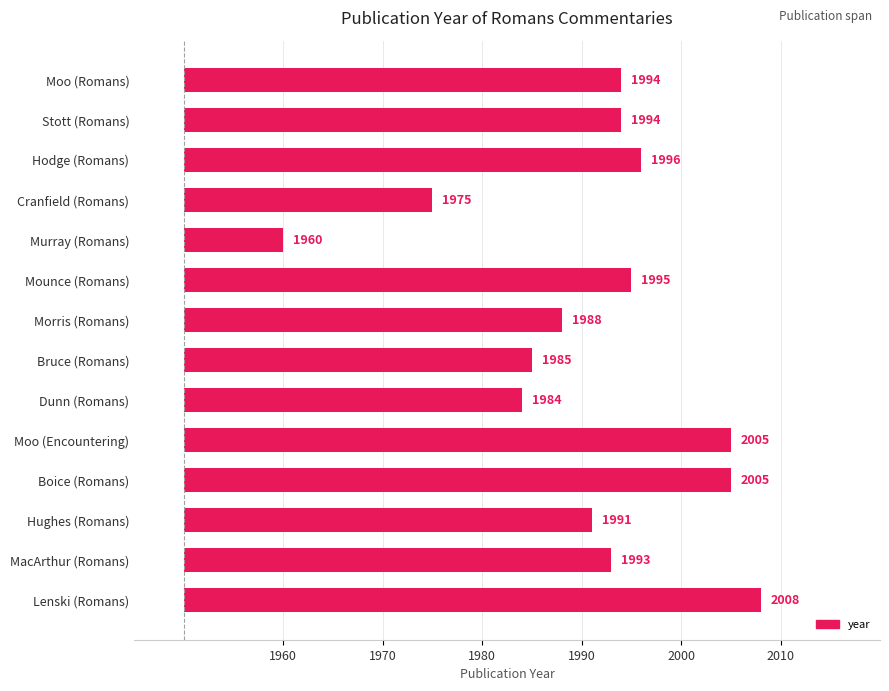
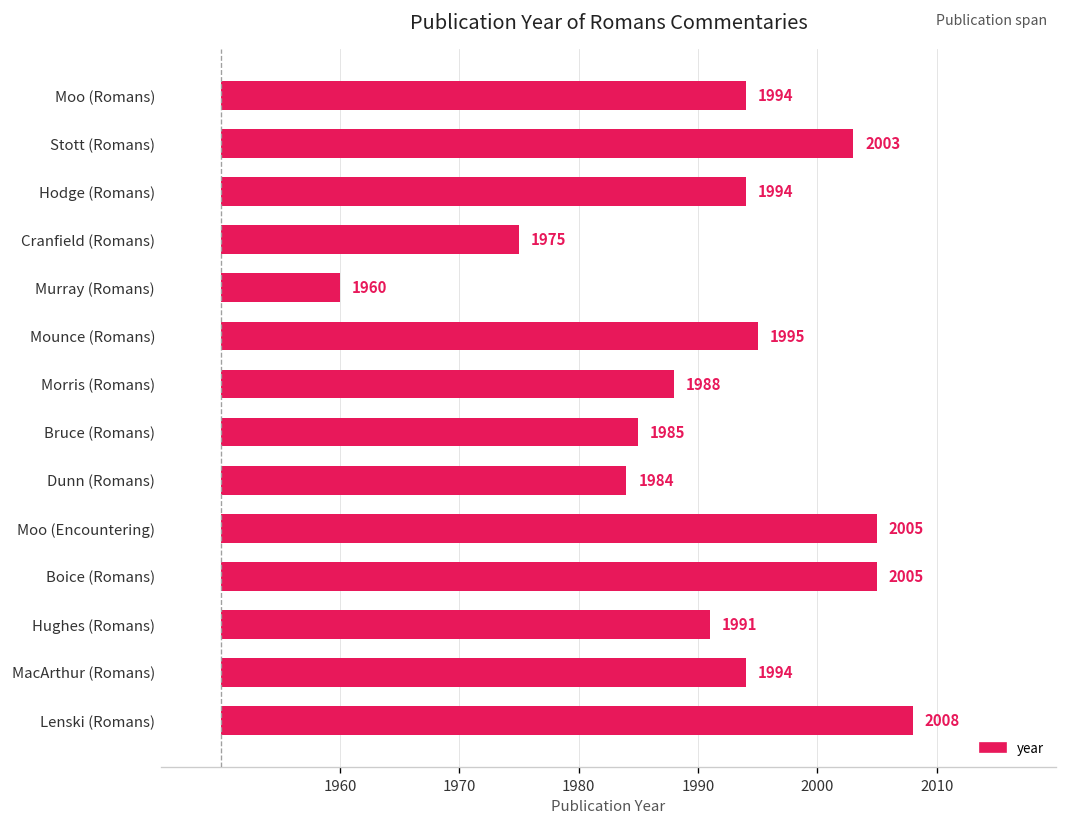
  {
-   "Stott (Romans)": 1994,
-   "Hodge (Romans)": 1996,
-   "MacArthur (Romans)": 1993
+   "Stott (Romans)": 2003,
+   "Hodge (Romans)": 1994,
+   "MacArthur (Romans)": 1994
  }
